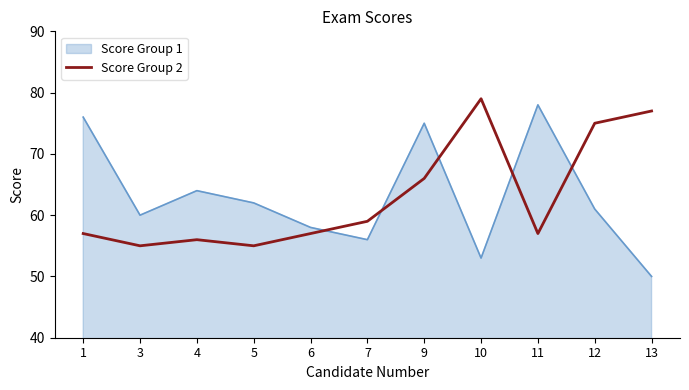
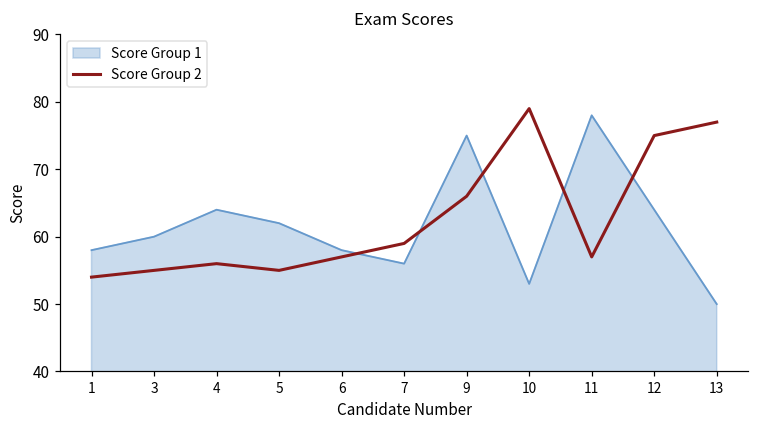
  {
    "Score Group 1": {
-     "1": 76,
+     "1": 58,
      "3": 60,
      "4": 64,
      "5": 62,
      "6": 58,
      "7": 56,
      "9": 75,
      "10": 53,
      "11": 78,
-     "12": 61,
+     "12": 64,
      "13": 50
    },
    "Score Group 2": {
-     "1": 57,
+     "1": 54,
      "3": 55,
      "4": 56,
      "5": 55,
      "6": 57,
      "7": 59,
      "9": 66,
      "10": 79,
      "11": 57,
      "12": 75,
      "13": 77
    }
  }
